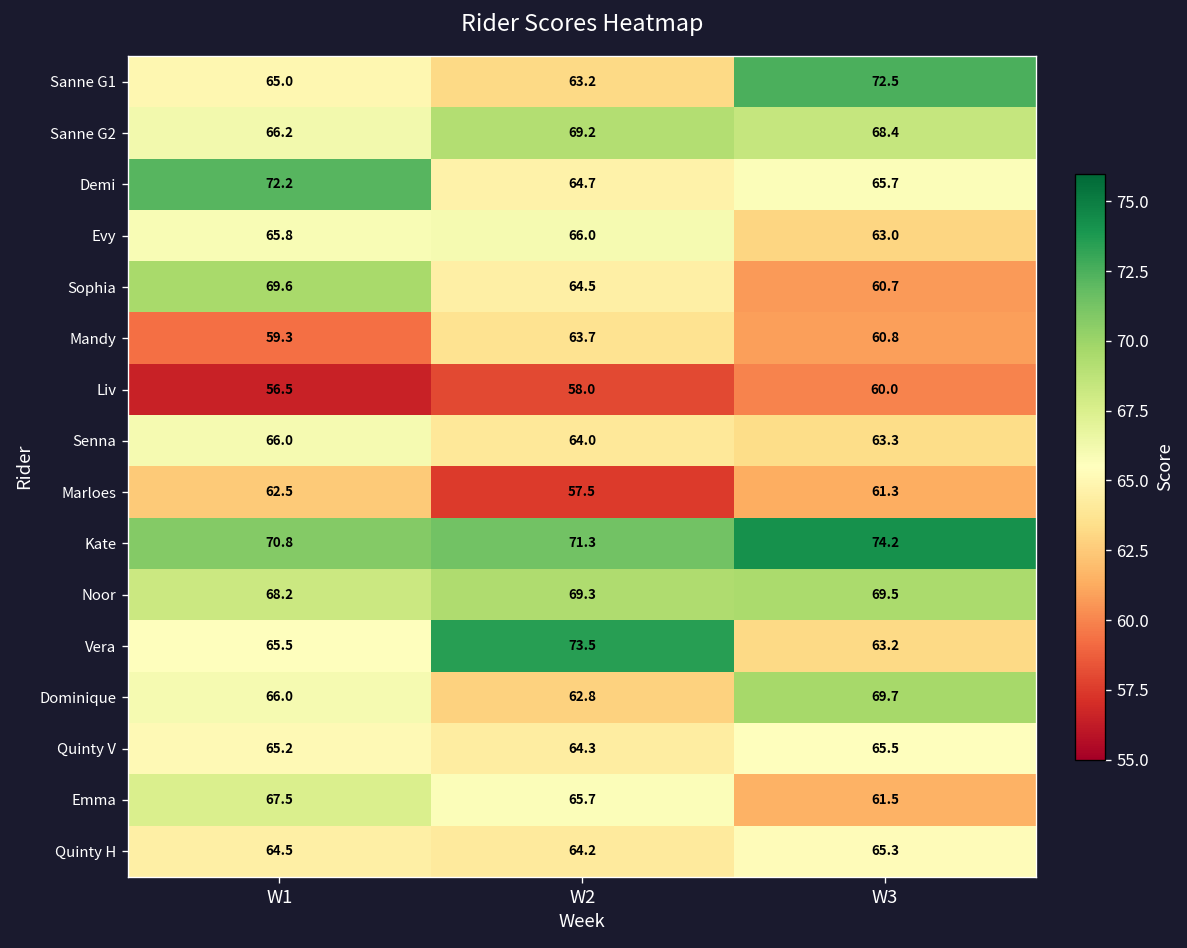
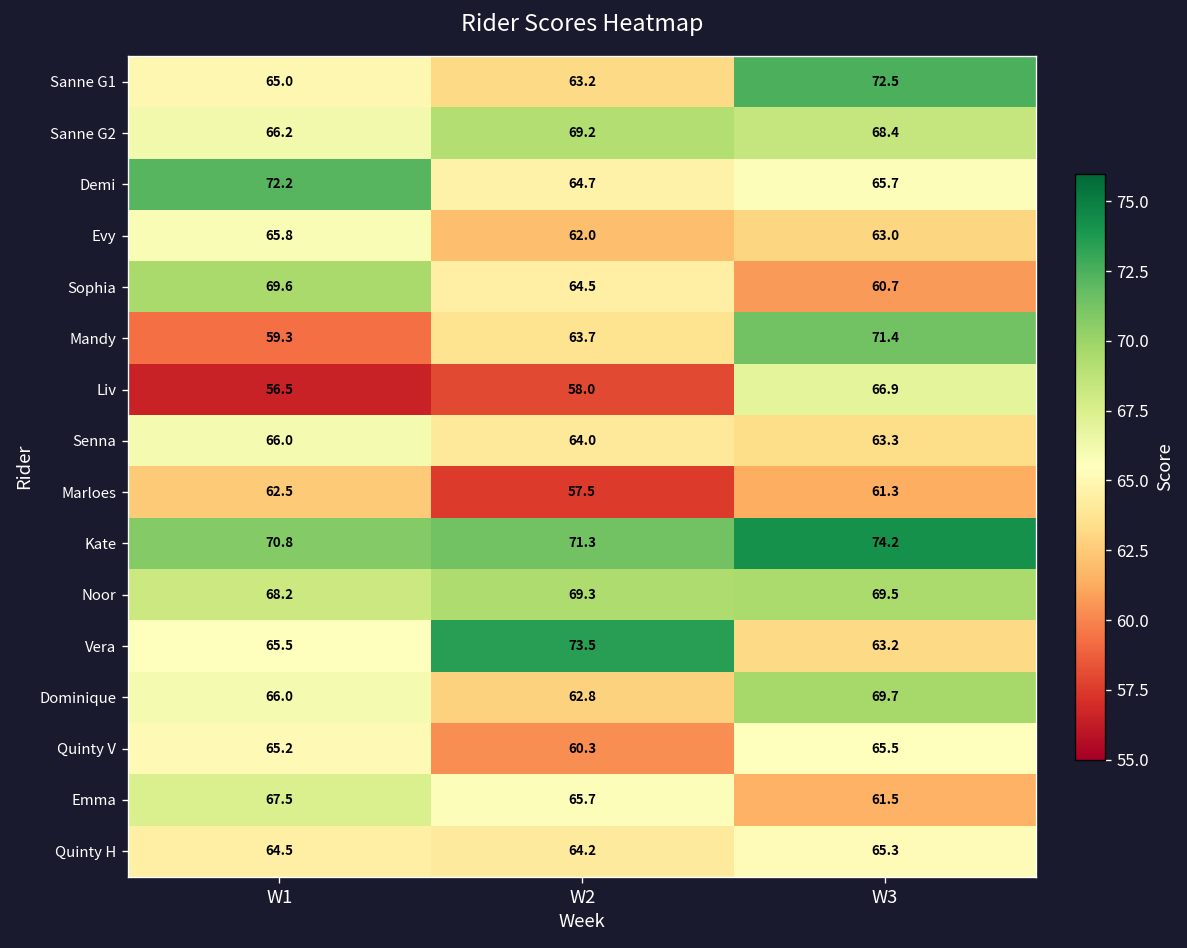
  {
    "Sanne G1": {
      "W1": 65.0,
      "W2": 63.2,
      "W3": 72.5
    },
    "Sanne G2": {
      "W1": 66.2,
      "W2": 69.2,
      "W3": 68.4
    },
    "Demi": {
      "W1": 72.2,
      "W2": 64.7,
      "W3": 65.7
    },
    "Evy": {
      "W1": 65.8,
-     "W2": 66.0,
+     "W2": 62.0,
      "W3": 63.0
    },
    "Sophia": {
      "W1": 69.6,
      "W2": 64.5,
      "W3": 60.7
    },
    "Mandy": {
      "W1": 59.3,
      "W2": 63.7,
-     "W3": 60.8
+     "W3": 71.4
    },
    "Liv": {
      "W1": 56.5,
      "W2": 58.0,
-     "W3": 60.0
+     "W3": 66.9
    },
    "Senna": {
      "W1": 66.0,
      "W2": 64.0,
      "W3": 63.3
    },
    "Marloes": {
      "W1": 62.5,
      "W2": 57.5,
      "W3": 61.3
    },
    "Kate": {
      "W1": 70.8,
      "W2": 71.3,
      "W3": 74.2
    },
    "Noor": {
      "W1": 68.2,
      "W2": 69.3,
      "W3": 69.5
    },
    "Vera": {
      "W1": 65.5,
      "W2": 73.5,
      "W3": 63.2
    },
    "Dominique": {
      "W1": 66.0,
      "W2": 62.8,
      "W3": 69.7
    },
    "Quinty V": {
      "W1": 65.2,
-     "W2": 64.3,
+     "W2": 60.3,
      "W3": 65.5
    },
    "Emma": {
      "W1": 67.5,
      "W2": 65.7,
      "W3": 61.5
    },
    "Quinty H": {
      "W1": 64.5,
      "W2": 64.2,
      "W3": 65.3
    }
  }
